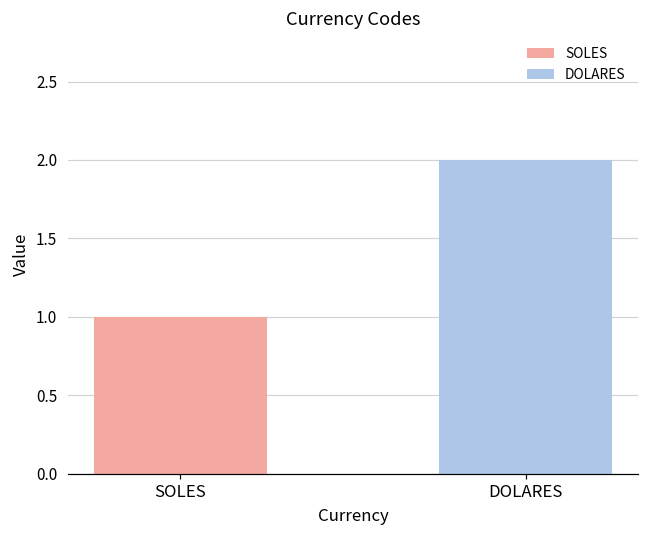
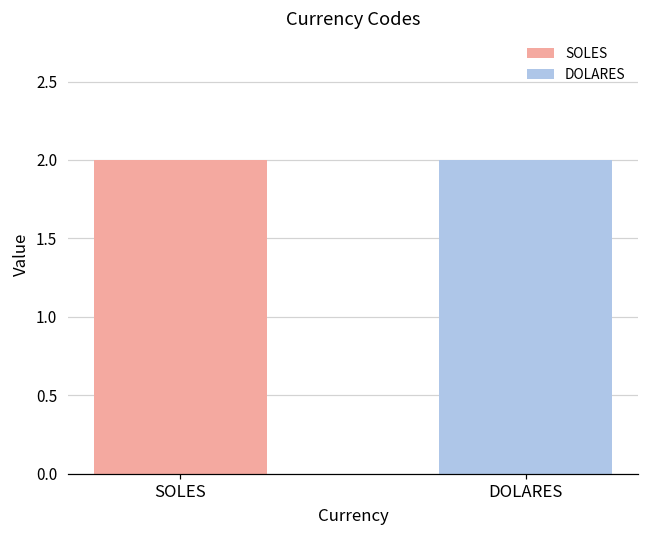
  {
-   "SOLES": 1,
+   "SOLES": 2,
    "DOLARES": 2
  }
